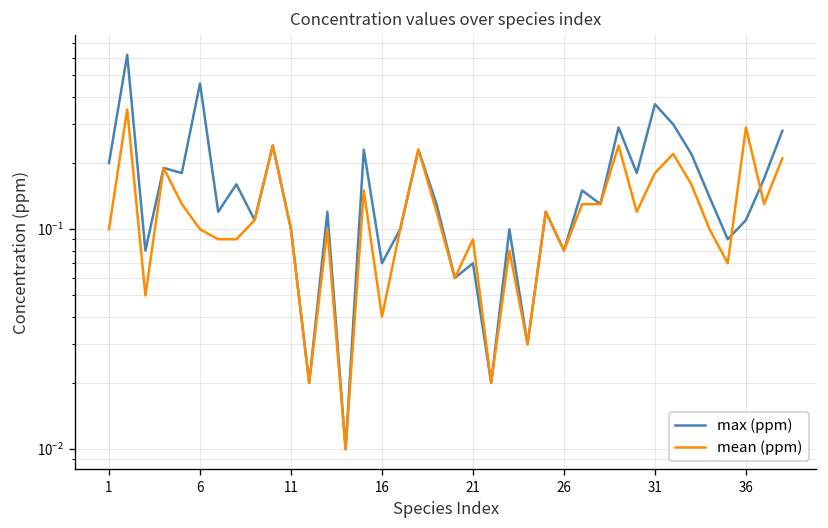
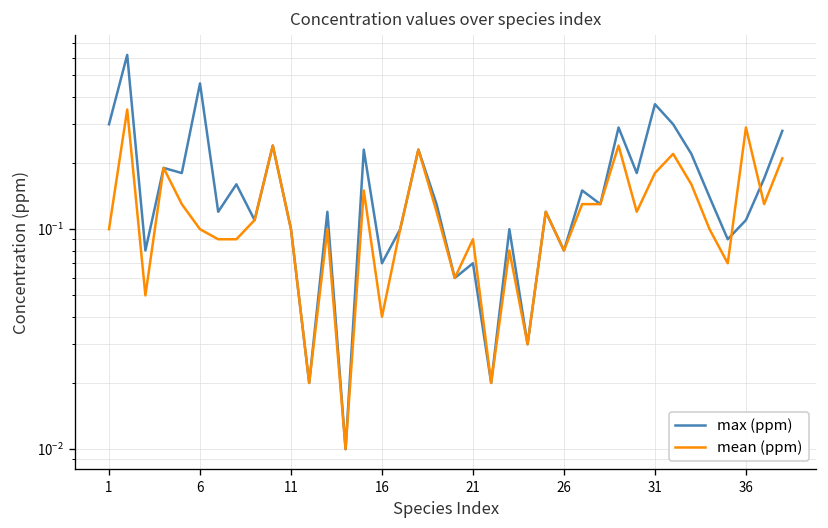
  {
    "max (ppm)": {
-     "1": 0.2,
+     "1": 0.3,
      "6": 0.46,
      "16": 0.070,
      "21": 0.070,
      "31": 0.37,
      "36": 0.11
    },
    "mean (ppm)": {
      "1": 0.1,
      "6": 0.1,
      "16": 0.040,
      "21": 0.09,
      "31": 0.18,
      "36": 0.29
    }
  }
